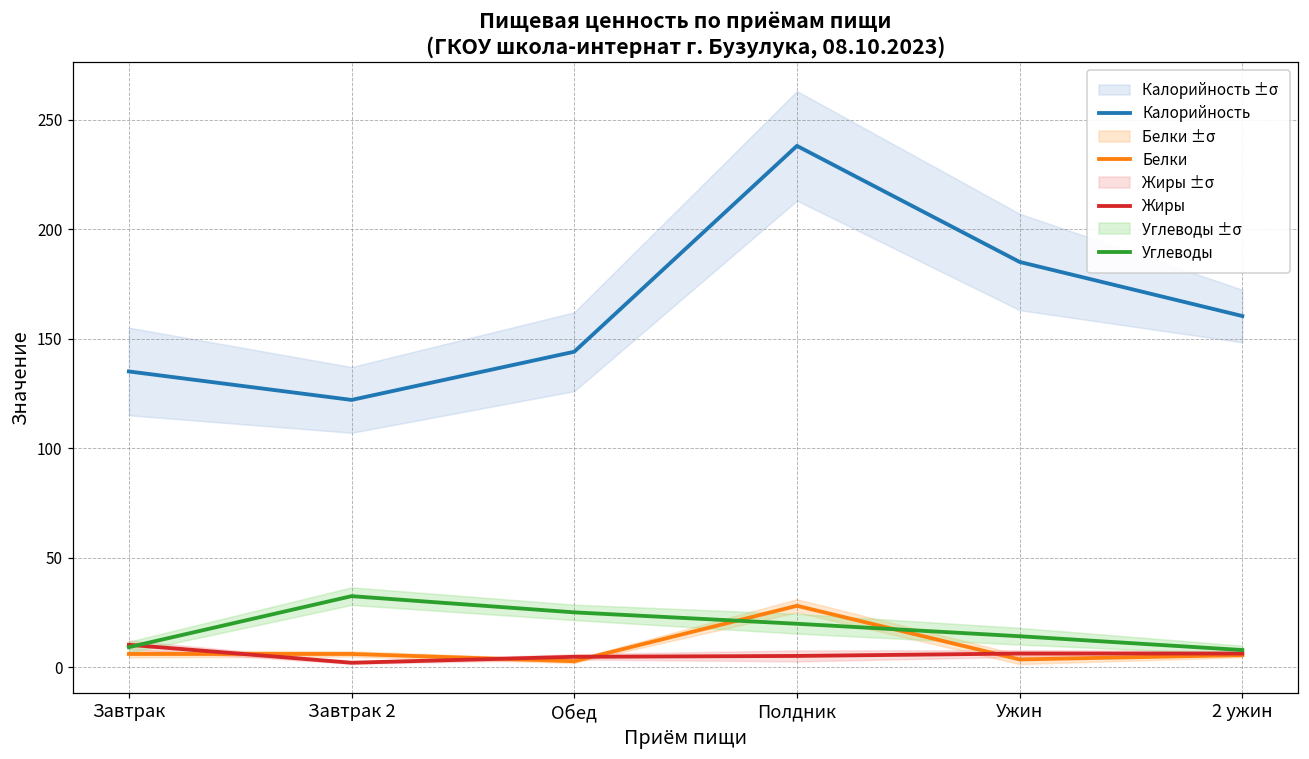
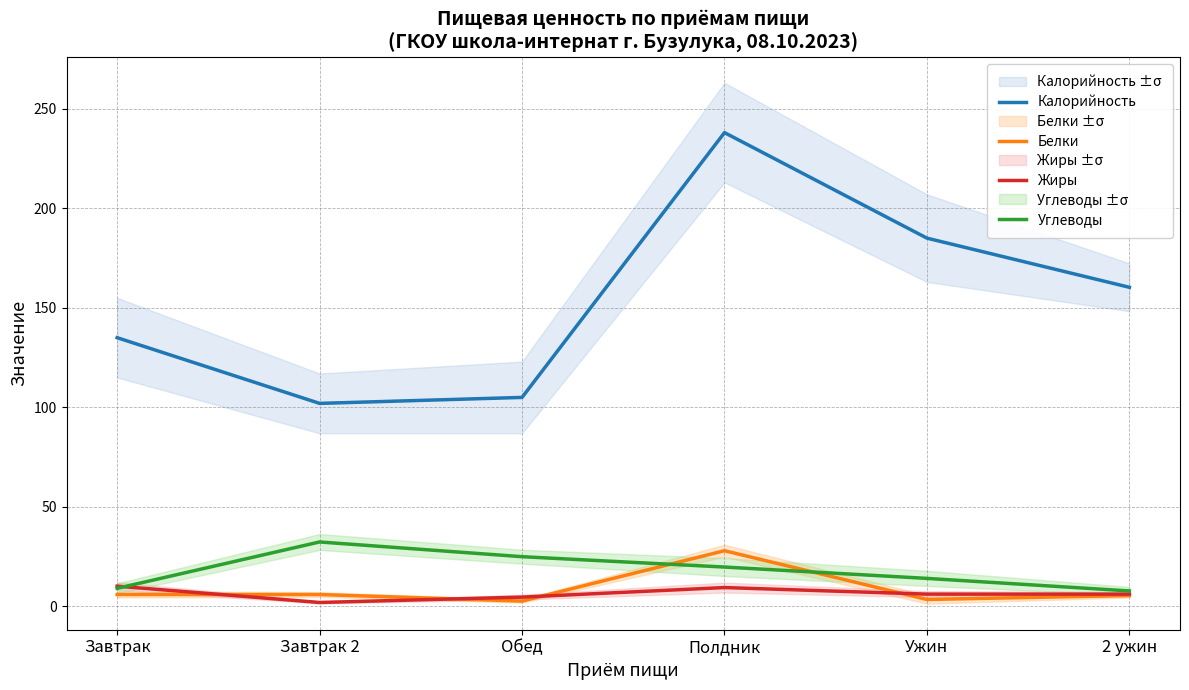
  {
    "Калорийность": {
      "Завтрак": 135,
-     "Завтрак 2": 122,
-     "Обед": 144,
+     "Завтрак 2": 102,
+     "Обед": 105,
      "Полдник": 238,
      "Ужин": 185,
      "2 ужин": 160
    },
    "Белки": {
      "Завтрак": 6,
      "Полдник": 28,
      "Ужин": 4
    },
    "Жиры": {
-     "Полдник": 5
+     "Полдник": 10
    },
    "Углеводы": {
      "Завтрак 2": 32,
      "Обед": 25,
      "Полдник": 20,
      "Ужин": 14
    }
  }
